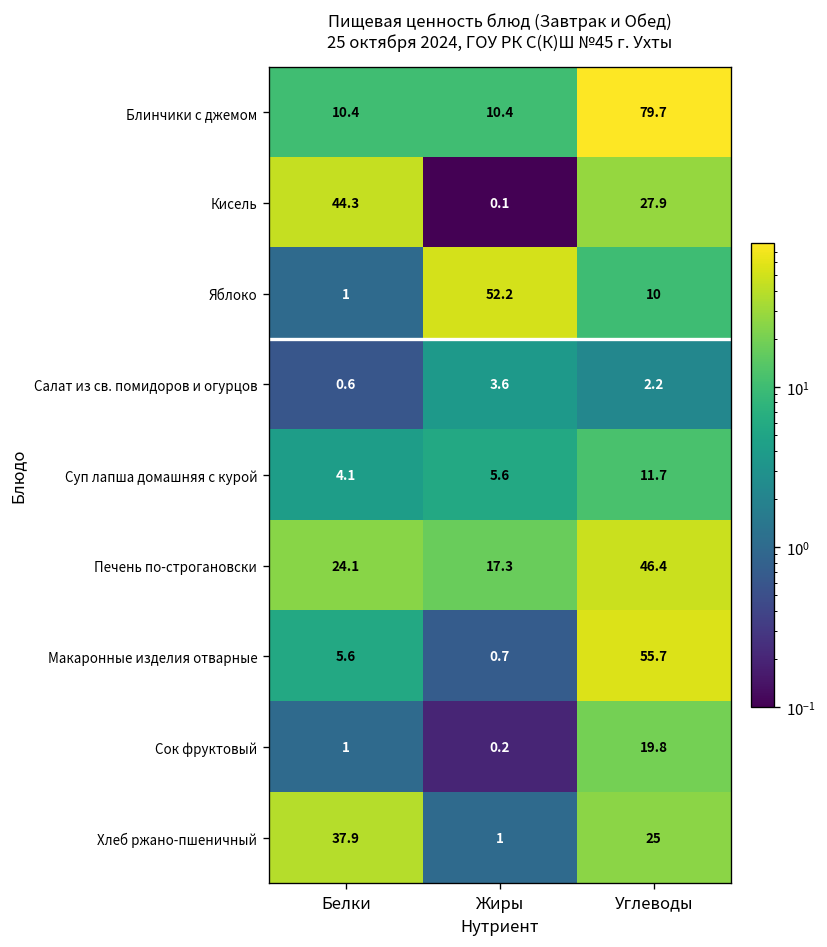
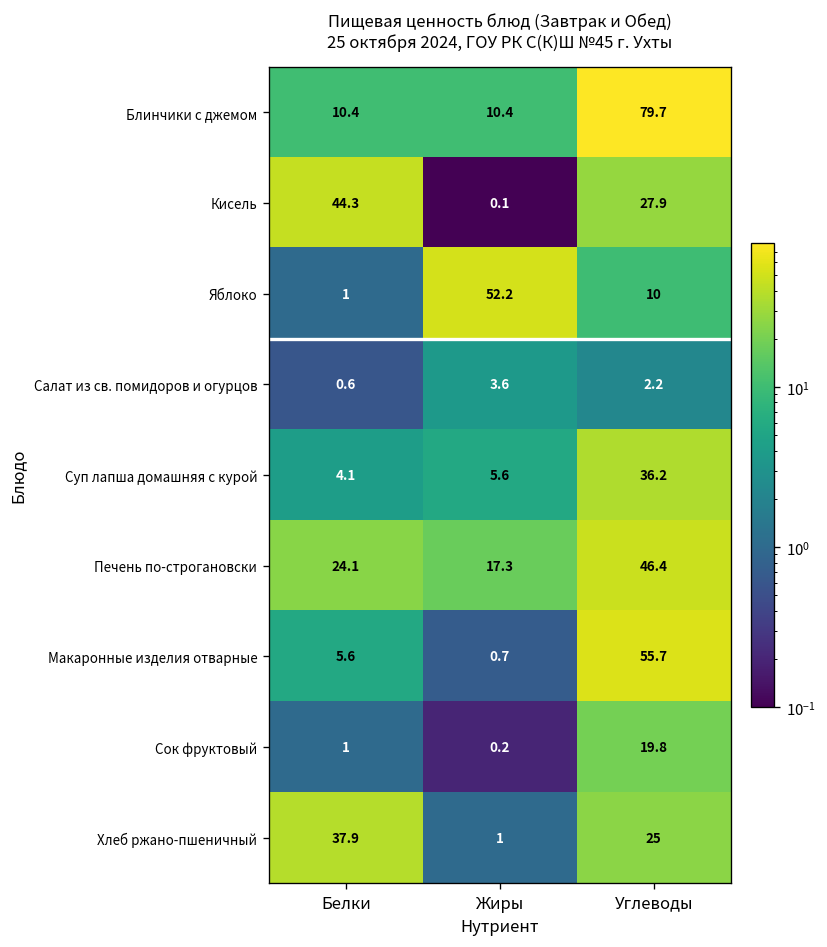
  {
    "Блинчики с джемом": {
      "Белки": 10.4,
      "Жиры": 10.4,
      "Углеводы": 79.7
    },
    "Кисель": {
      "Белки": 44.3,
      "Жиры": 0.1,
      "Углеводы": 27.9
    },
    "Яблоко": {
      "Белки": 1,
      "Жиры": 52.2,
      "Углеводы": 10
    },
    "Салат из св. помидоров и огурцов": {
      "Белки": 0.6,
      "Жиры": 3.6,
      "Углеводы": 2.2
    },
    "Суп лапша домашняя с курой": {
      "Белки": 4.1,
      "Жиры": 5.6,
-     "Углеводы": 11.7
+     "Углеводы": 36.2
    },
    "Печень по-строгановски": {
      "Белки": 24.1,
      "Жиры": 17.3,
      "Углеводы": 46.4
    },
    "Макаронные изделия отварные": {
      "Белки": 5.6,
      "Жиры": 0.7,
      "Углеводы": 55.7
    },
    "Сок фруктовый": {
      "Белки": 1,
      "Жиры": 0.2,
      "Углеводы": 19.8
    },
    "Хлеб ржано-пшеничный": {
      "Белки": 37.9,
      "Жиры": 1,
      "Углеводы": 25
    }
  }
